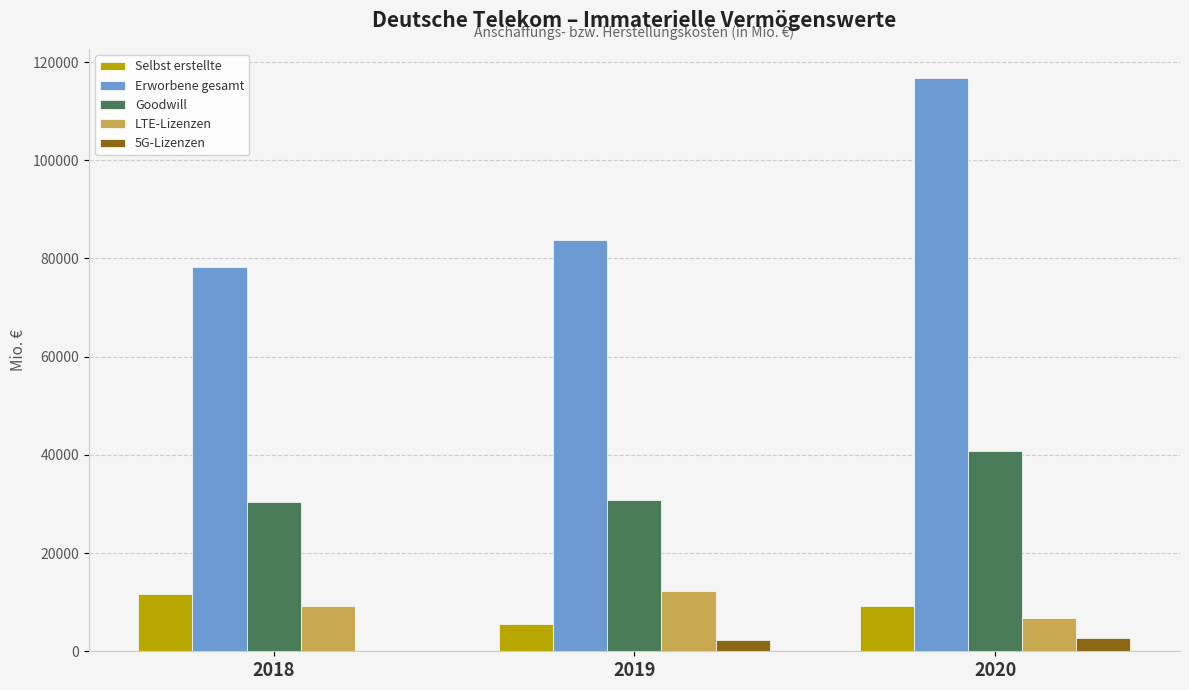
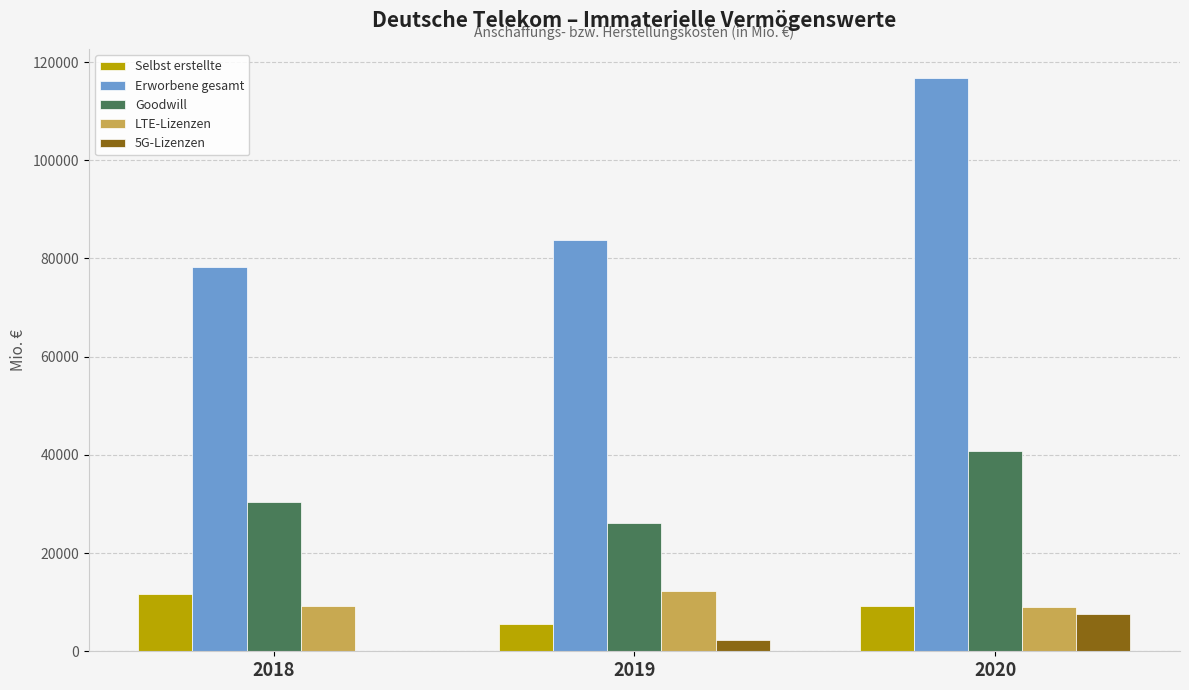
  {
    "Selbst erstellte": {
      "2018": 12000,
      "2019": 6000,
      "2020": 9000
    },
    "Erworbene gesamt": {
      "2018": 78000,
      "2019": 84000,
      "2020": 117000
    },
    "Goodwill": {
      "2018": 30000,
-     "2019": 31000,
+     "2019": 26000,
      "2020": 41000
    },
    "LTE-Lizenzen": {
      "2018": 9000,
      "2019": 12000,
-     "2020": 7000
+     "2020": 9000
    },
    "5G-Lizenzen": {
      "2018": 0,
      "2019": 2000,
-     "2020": 3000
+     "2020": 8000
    }
  }
